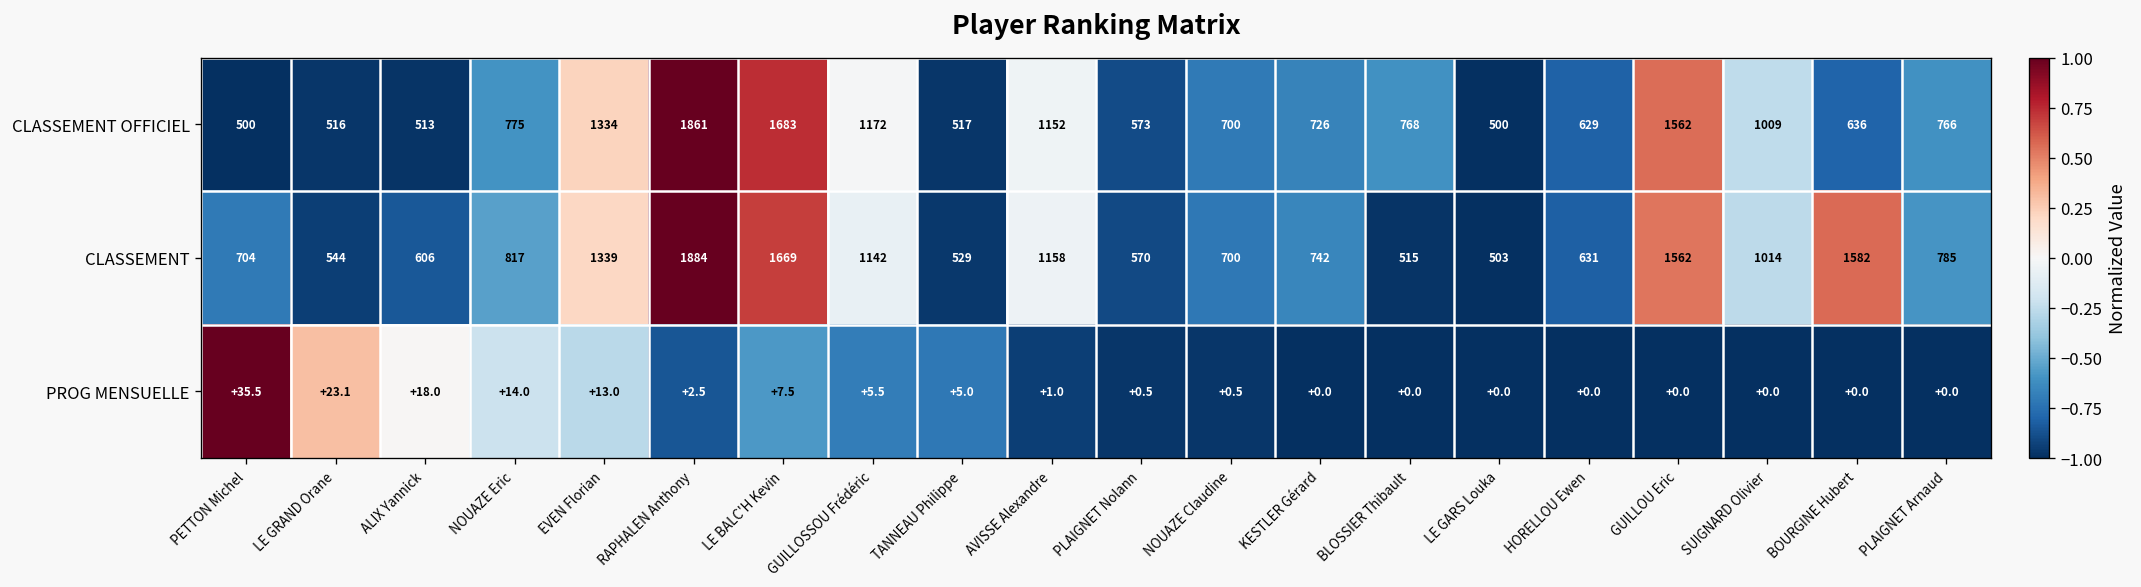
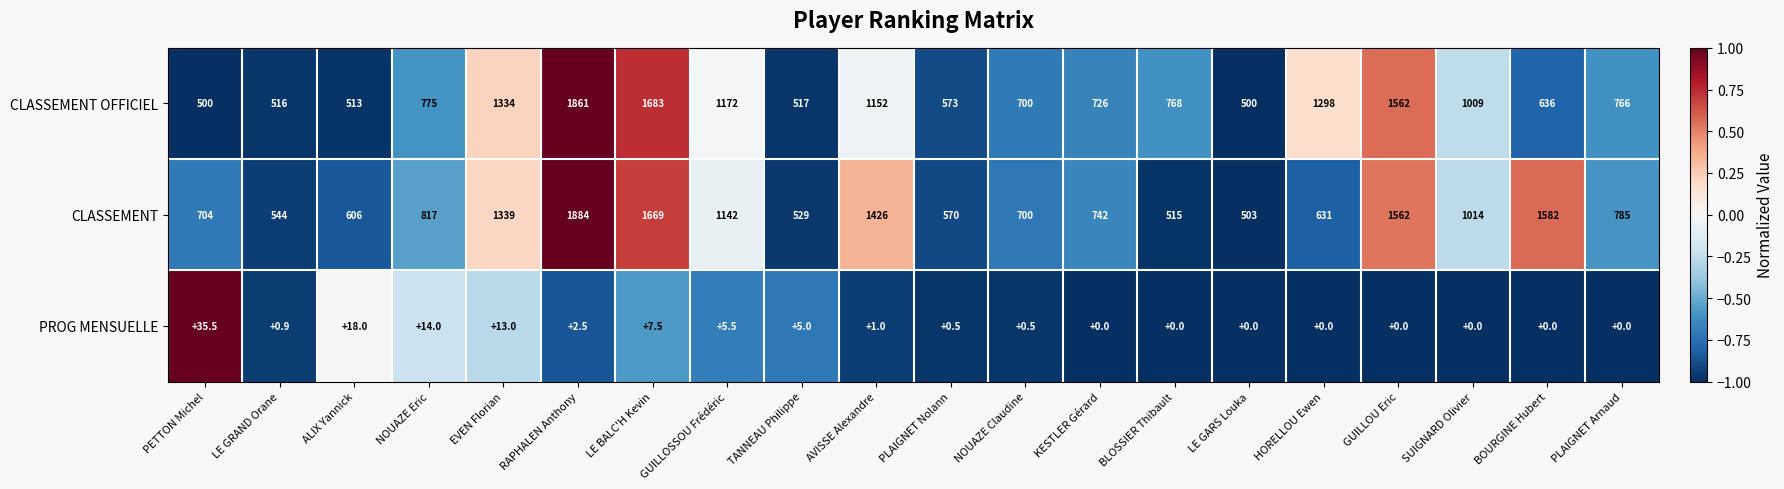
  {
    "CLASSEMENT OFFICIEL": {
      "PETTON Michel": "500",
      "LE GRAND Orane": "516",
      "ALIX Yannick": "513",
      "NOUAZE Eric": "775",
      "EVEN Florian": "1334",
      "RAPHALEN Anthony": "1861",
      "LE BALC'H Kevin": "1683",
      "GUILLOSSOU Frédéric": "1172",
      "TANNEAU Philippe": "517",
      "AVISSE Alexandre": "1152",
      "PLAIGNET Nolann": "573",
      "NOUAZE Claudine": "700",
      "KESTLER Gérard": "726",
      "BLOSSIER Thibault": "768",
      "LE GARS Louka": "500",
-     "HORELLOU Ewen": "629",
+     "HORELLOU Ewen": "1298",
      "GUILLOU Eric": "1562",
      "SUIGNARD Olivier": "1009",
      "BOURGINE Hubert": "636",
      "PLAIGNET Arnaud": "766"
    },
    "CLASSEMENT": {
      "PETTON Michel": "704",
      "LE GRAND Orane": "544",
      "ALIX Yannick": "606",
      "NOUAZE Eric": "817",
      "EVEN Florian": "1339",
      "RAPHALEN Anthony": "1884",
      "LE BALC'H Kevin": "1669",
      "GUILLOSSOU Frédéric": "1142",
      "TANNEAU Philippe": "529",
-     "AVISSE Alexandre": "1158",
+     "AVISSE Alexandre": "1426",
      "PLAIGNET Nolann": "570",
      "NOUAZE Claudine": "700",
      "KESTLER Gérard": "742",
      "BLOSSIER Thibault": "515",
      "LE GARS Louka": "503",
      "HORELLOU Ewen": "631",
      "GUILLOU Eric": "1562",
      "SUIGNARD Olivier": "1014",
      "BOURGINE Hubert": "1582",
      "PLAIGNET Arnaud": "785"
    },
    "PROG MENSUELLE": {
      "PETTON Michel": "+35.5",
-     "LE GRAND Orane": "+23.1",
+     "LE GRAND Orane": "+0.9",
      "ALIX Yannick": "+18.0",
      "NOUAZE Eric": "+14.0",
      "EVEN Florian": "+13.0",
      "RAPHALEN Anthony": "+2.5",
      "LE BALC'H Kevin": "+7.5",
      "GUILLOSSOU Frédéric": "+5.5",
      "TANNEAU Philippe": "+5.0",
      "AVISSE Alexandre": "+1.0",
      "PLAIGNET Nolann": "+0.5",
      "NOUAZE Claudine": "+0.5",
      "KESTLER Gérard": "+0.0",
      "BLOSSIER Thibault": "+0.0",
      "LE GARS Louka": "+0.0",
      "HORELLOU Ewen": "+0.0",
      "GUILLOU Eric": "+0.0",
      "SUIGNARD Olivier": "+0.0",
      "BOURGINE Hubert": "+0.0",
      "PLAIGNET Arnaud": "+0.0"
    }
  }
